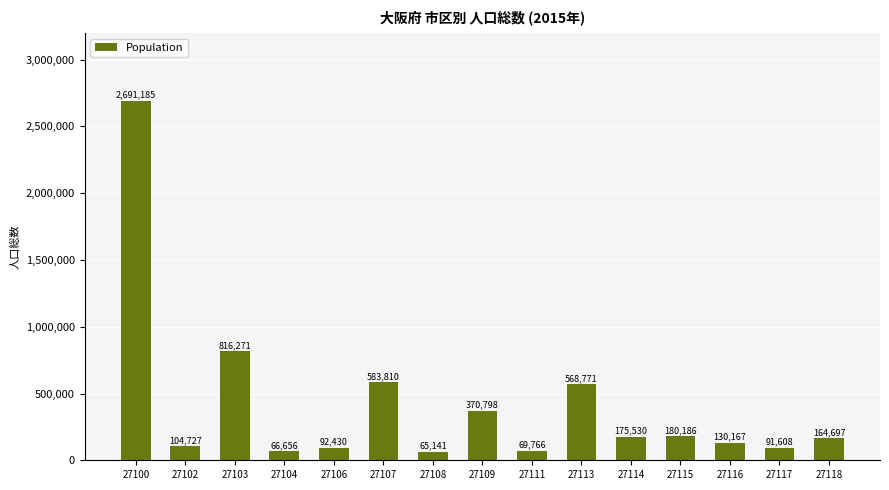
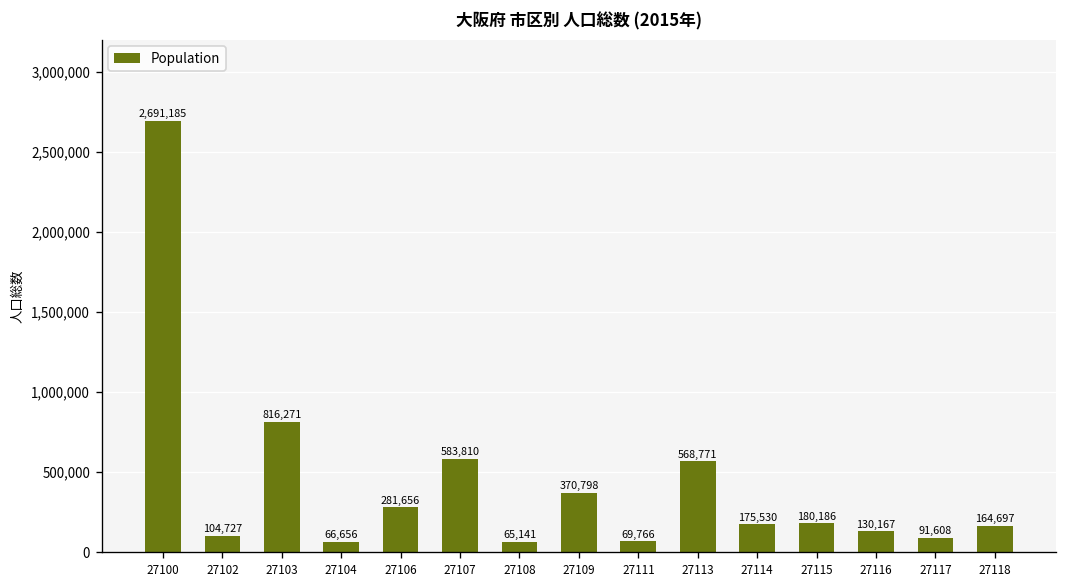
  {
    "27100": "2,691,185",
    "27102": "104,727",
    "27103": "816,271",
    "27104": "66,656",
-   "27106": "92,430",
+   "27106": "281,656",
    "27107": "583,810",
    "27108": "65,141",
    "27109": "370,798",
    "27111": "69,766",
    "27113": "568,771",
    "27114": "175,530",
    "27115": "180,186",
    "27116": "130,167",
    "27117": "91,608",
    "27118": "164,697"
  }
